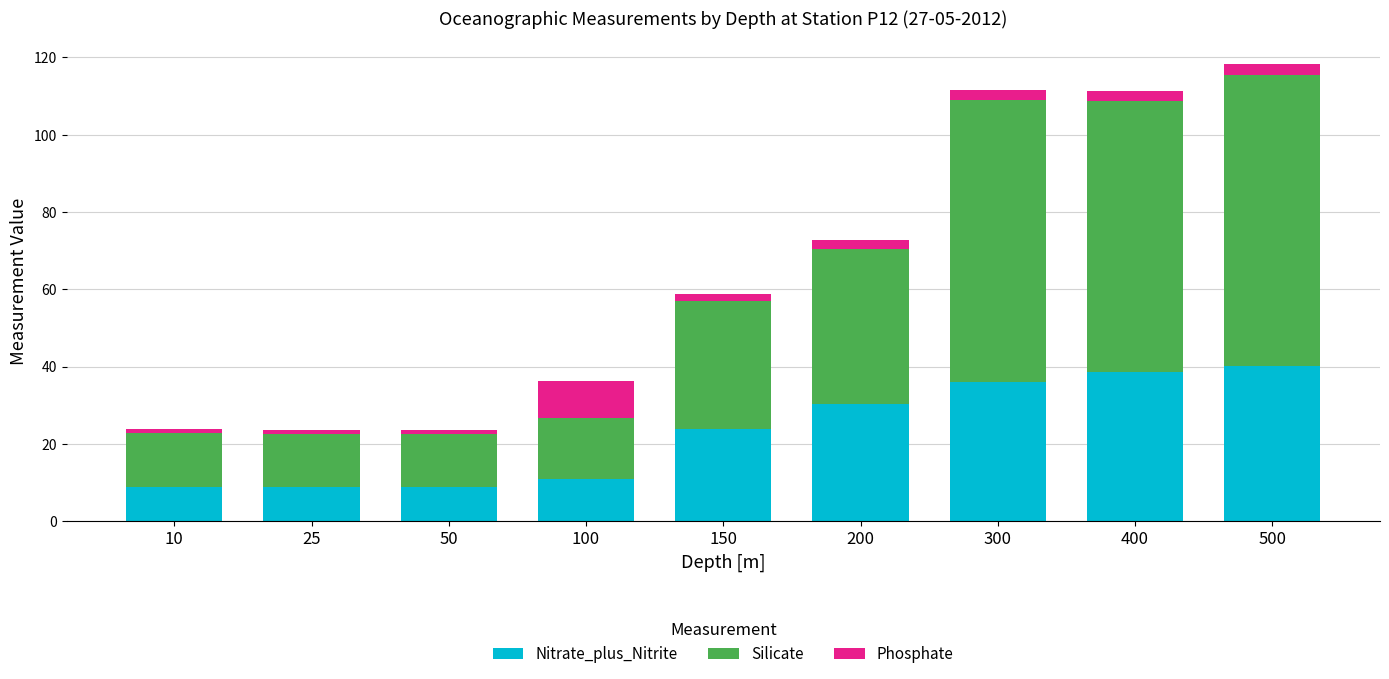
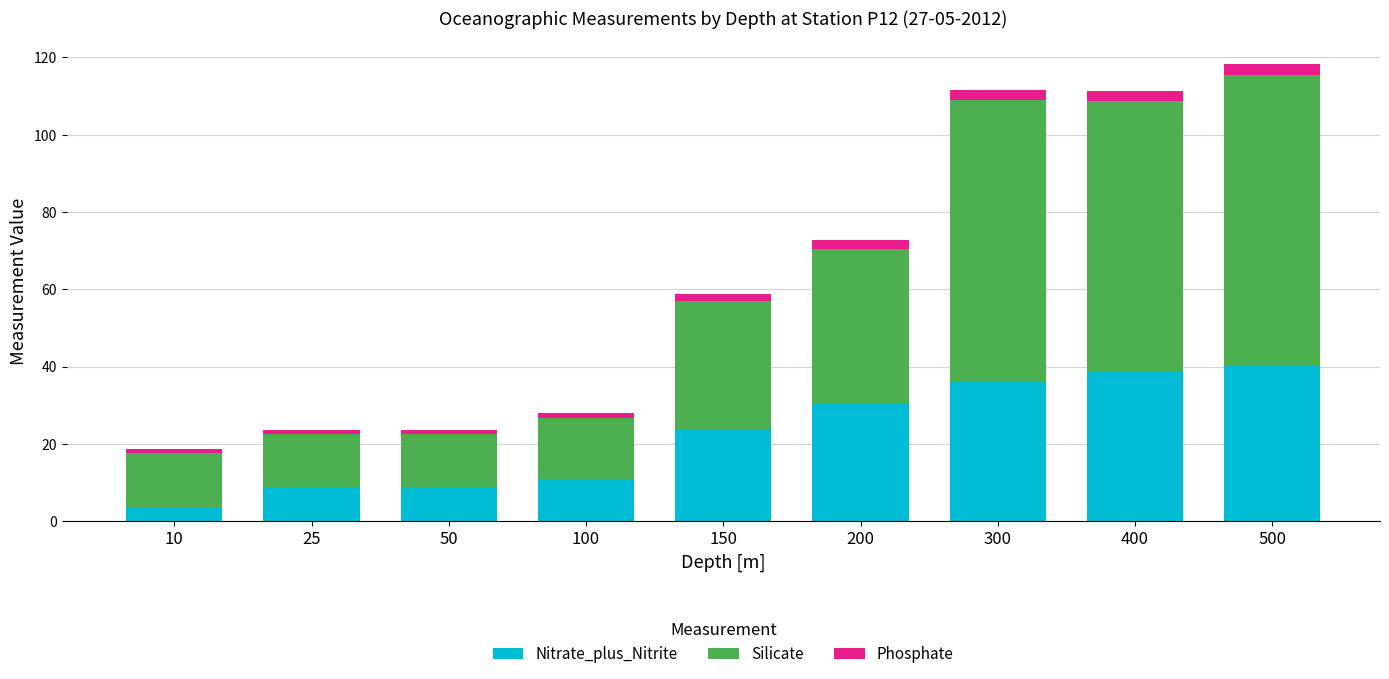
  {
    "Nitrate_plus_Nitrite": {
-     "10": 9,
+     "10": 4,
      "25": 9,
      "50": 9,
      "100": 11,
      "150": 24,
      "200": 30,
      "300": 36,
      "400": 39,
      "500": 40
    },
    "Silicate": {
      "10": 14,
      "25": 14,
      "50": 14,
      "100": 16,
      "150": 33,
      "200": 40,
      "300": 73,
      "400": 70,
      "500": 75
    },
    "Phosphate": {
      "10": 1,
      "25": 1,
      "50": 1,
-     "100": 10,
+     "100": 1,
      "150": 2,
      "200": 2,
      "300": 3,
      "400": 3,
      "500": 3
    }
  }
